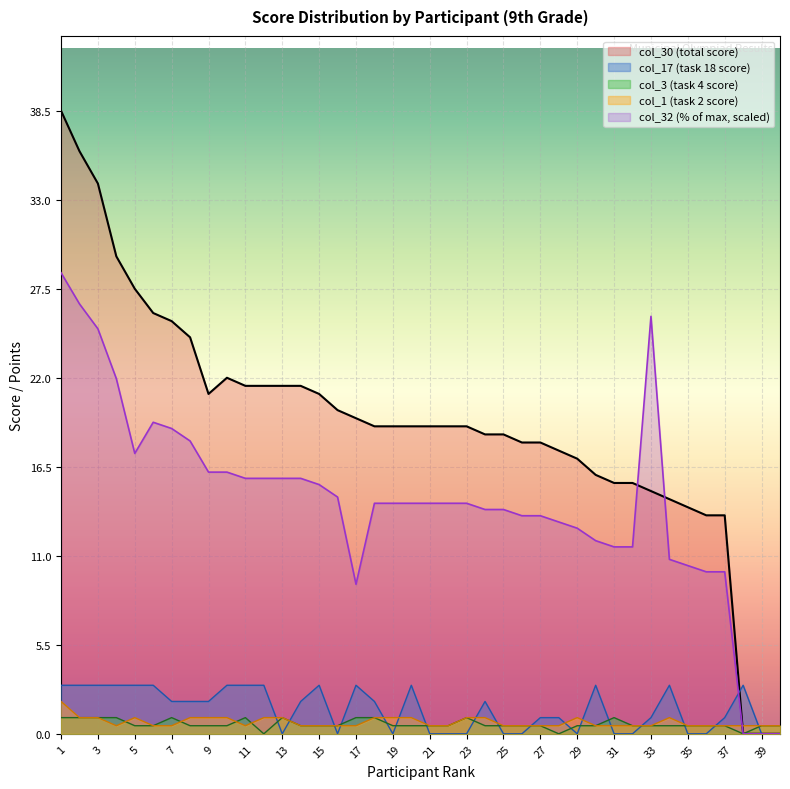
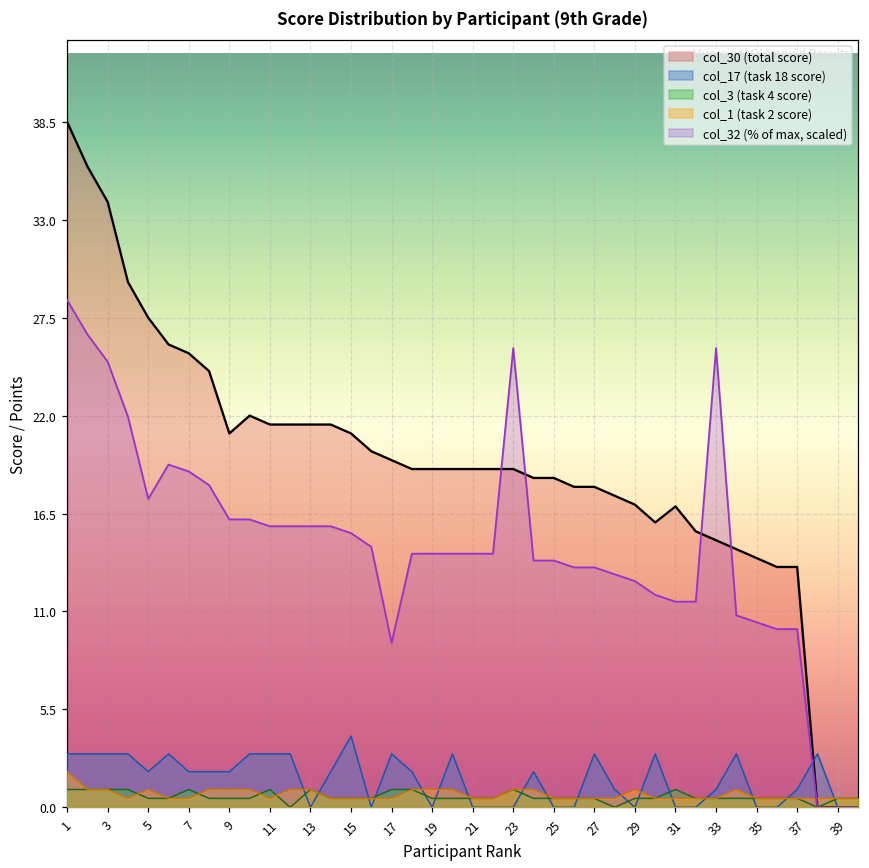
  {
    "col_30 (total score)": {
      "1": 38.5,
      "3": 34.0,
      "5": 27.5,
      "7": 25.5,
      "9": 21.0,
      "11": 21.5,
      "13": 21.5,
      "15": 21.0,
      "17": 19.5,
      "19": 19.0,
      "21": 19.0,
      "23": 19.0,
      "25": 18.5,
      "27": 18.0,
      "29": 17.0,
-     "31": 15.5,
+     "31": 16.9,
      "33": 15.0,
      "35": 14.0,
      "37": 13.5
    },
    "col_17 (task 18 score)": {
      "1": 3,
      "3": 3,
-     "5": 3,
+     "5": 2,
      "7": 2,
      "9": 2,
      "11": 3,
      "13": 0,
-     "15": 3,
+     "15": 4,
      "17": 3,
      "19": 0,
      "21": 0,
      "23": 0,
      "25": 0,
-     "27": 1,
+     "27": 3,
      "29": 0,
      "31": 0,
      "33": 1,
      "35": 0,
      "37": 1
    },
    "col_3 (task 4 score)": {
      "1": 1.0,
      "5": 0.5,
      "7": 1.0,
      "9": 0.5,
      "11": 1.0,
      "17": 1.0,
      "19": 0.5,
      "29": 0.5,
      "31": 1.0
    },
    "col_1 (task 2 score)": {
      "1": 2.0,
      "5": 1.0,
      "7": 0.5,
      "9": 1.0,
      "11": 0.5,
      "17": 0.5,
      "19": 1.0,
      "29": 1.0,
      "31": 0.5
    },
    "col_32 (% of max, scaled)": {
      "1": 28.5,
      "3": 25.0,
      "5": 17.3,
      "7": 18.9,
      "9": 16.2,
      "11": 15.8,
      "13": 15.8,
      "15": 15.4,
      "17": 9.2,
      "19": 14.2,
      "21": 14.2,
-     "23": 14.2,
+     "23": 25.8,
      "25": 13.9,
      "27": 13.5,
      "29": 12.7,
      "31": 11.5,
      "33": 25.8,
      "35": 10.4,
      "37": 10.0
    }
  }
